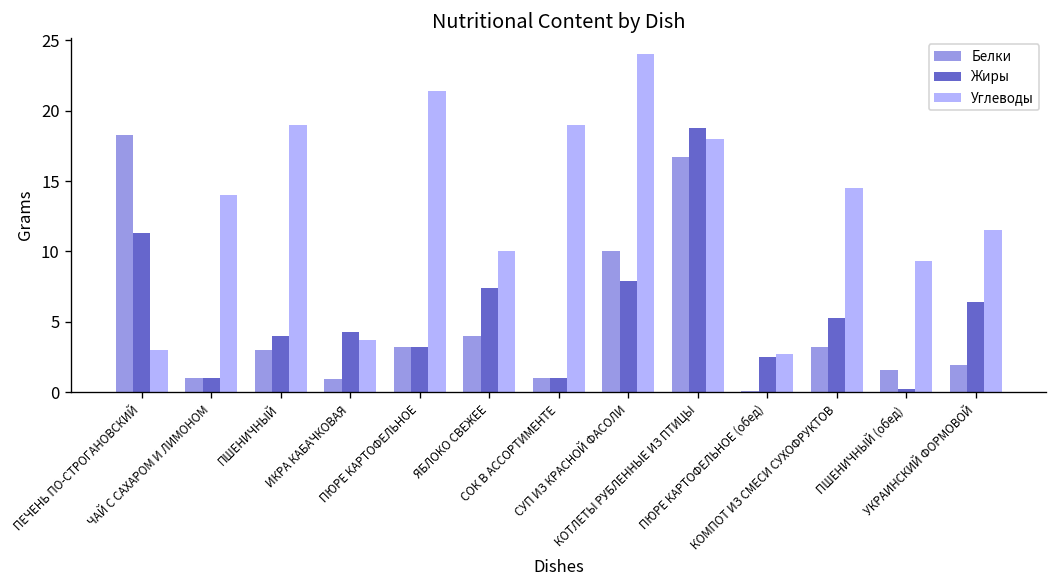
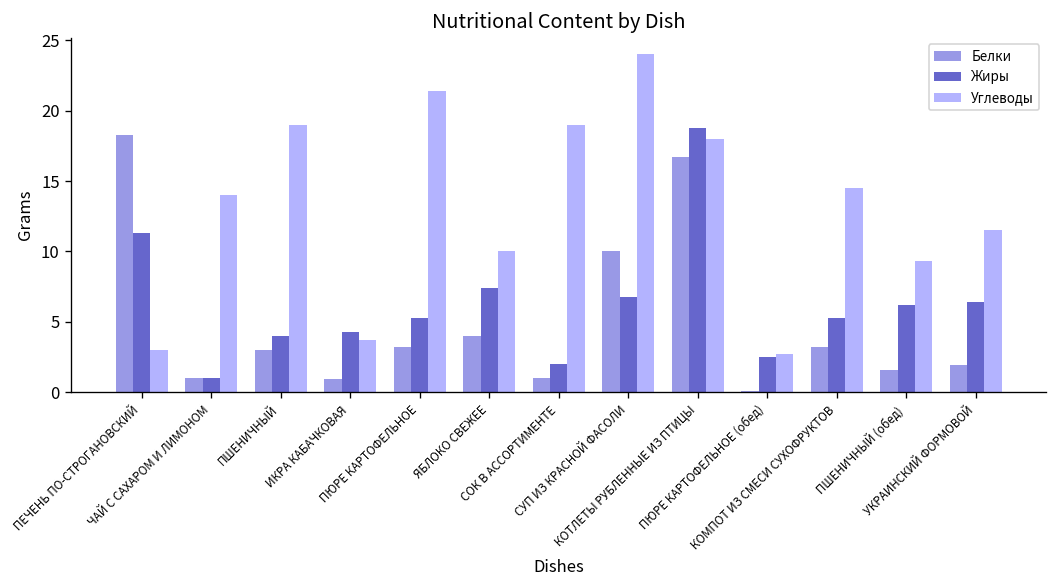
  {
    "Жиры": {
      "ПЕЧЕНЬ ПО-СТРОГАНОВСКИЙ": 11.3,
      "ЧАЙ С САХАРОМ И ЛИМОНОМ": 1.0,
      "ПШЕНИЧНЫЙ": 4.0,
      "ИКРА КАБАЧКОВАЯ": 4.3,
-     "ПЮРЕ КАРТОФЕЛЬНОЕ": 3.2,
+     "ПЮРЕ КАРТОФЕЛЬНОЕ": 5.3,
      "ЯБЛОКО СВЕЖЕЕ": 7.4,
-     "СОК В АССОРТИМЕНТЕ": 1,
-     "СУП ИЗ КРАСНОЙ ФАСОЛИ": 7.9,
+     "СОК В АССОРТИМЕНТЕ": 2,
+     "СУП ИЗ КРАСНОЙ ФАСОЛИ": 6.8,
      "КОТЛЕТЫ РУБЛЕННЫЕ ИЗ ПТИЦЫ": 18.8,
      "ПЮРЕ КАРТОФЕЛЬНОЕ (обед)": 2.5,
      "КОМПОТ ИЗ СМЕСИ СУХОФРУКТОВ": 5.3,
-     "ПШЕНИЧНЫЙ (обед)": 0.2,
+     "ПШЕНИЧНЫЙ (обед)": 6.2,
      "УКРАИНСКИЙ ФОРМОВОЙ": 6.4
    }
  }
